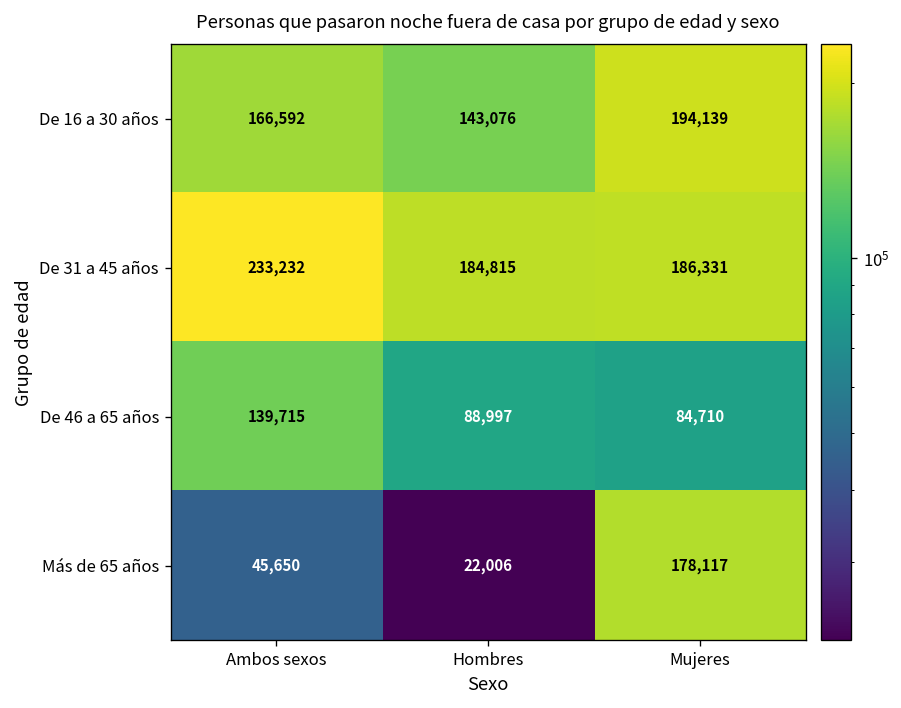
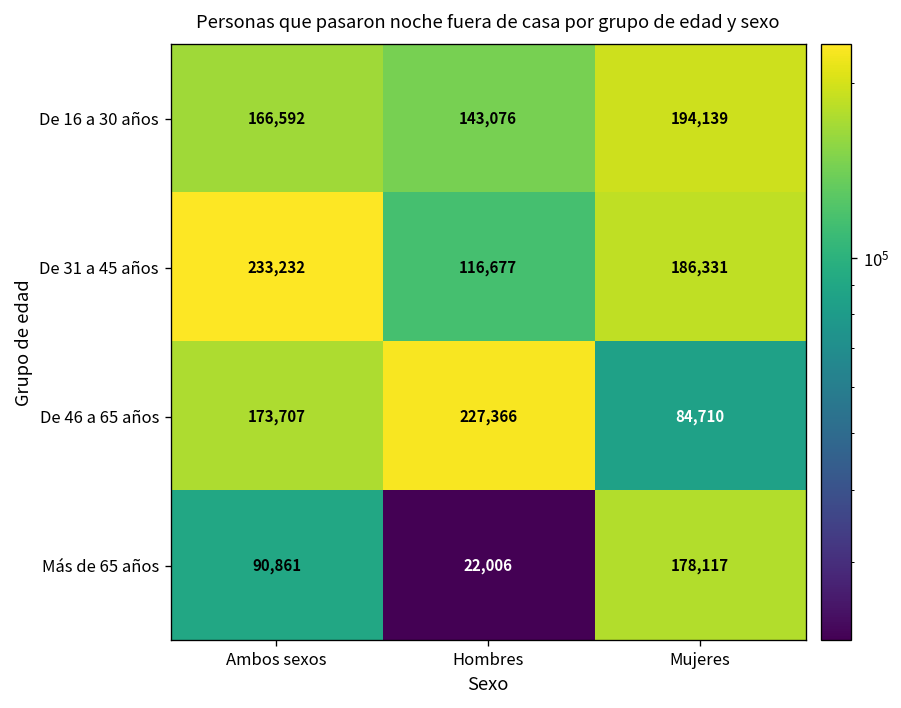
  {
    "De 16 a 30 años": {
      "Ambos sexos": "166,592",
      "Hombres": "143,076",
      "Mujeres": "194,139"
    },
    "De 31 a 45 años": {
      "Ambos sexos": "233,232",
-     "Hombres": "184,815",
+     "Hombres": "116,677",
      "Mujeres": "186,331"
    },
    "De 46 a 65 años": {
-     "Ambos sexos": "139,715",
-     "Hombres": "88,997",
+     "Ambos sexos": "173,707",
+     "Hombres": "227,366",
      "Mujeres": "84,710"
    },
    "Más de 65 años": {
-     "Ambos sexos": "45,650",
+     "Ambos sexos": "90,861",
      "Hombres": "22,006",
      "Mujeres": "178,117"
    }
  }
